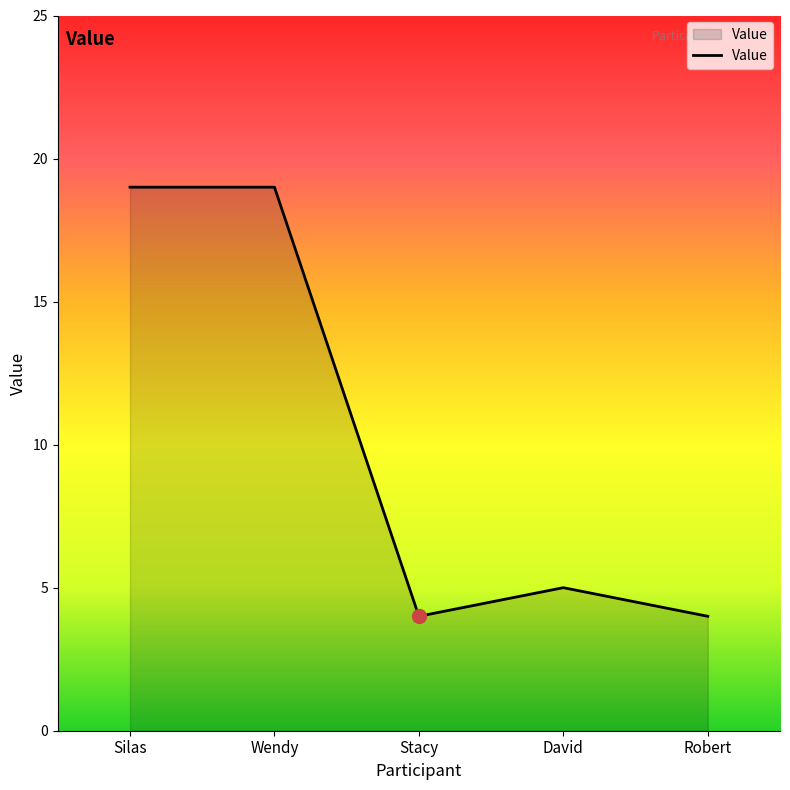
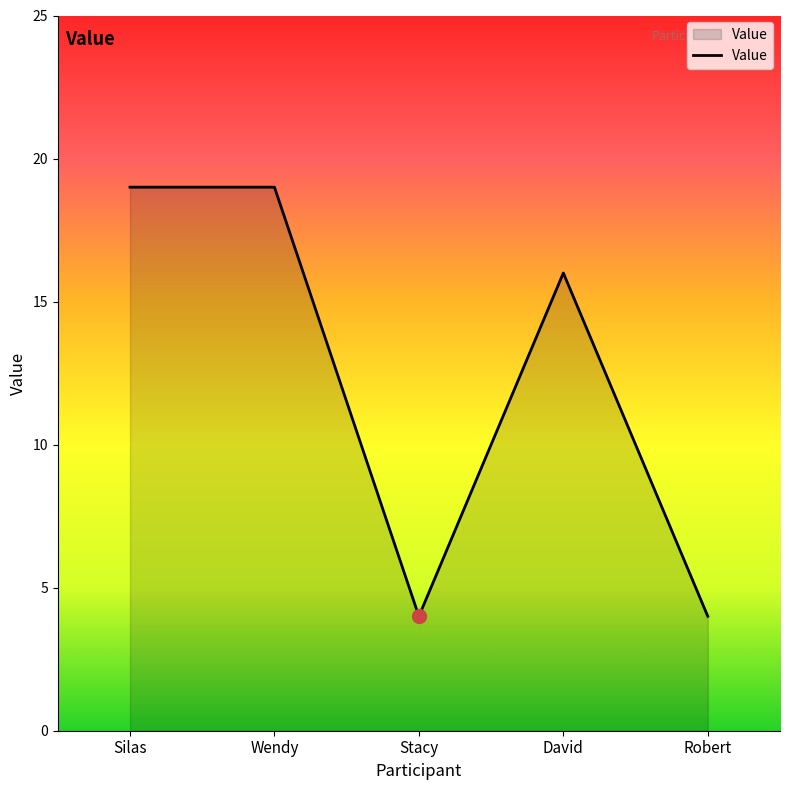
  {
    "Value": {
      "Silas": 19,
      "Wendy": 19,
-     "David": 5,
+     "David": 16,
      "Robert": 4
    }
  }
